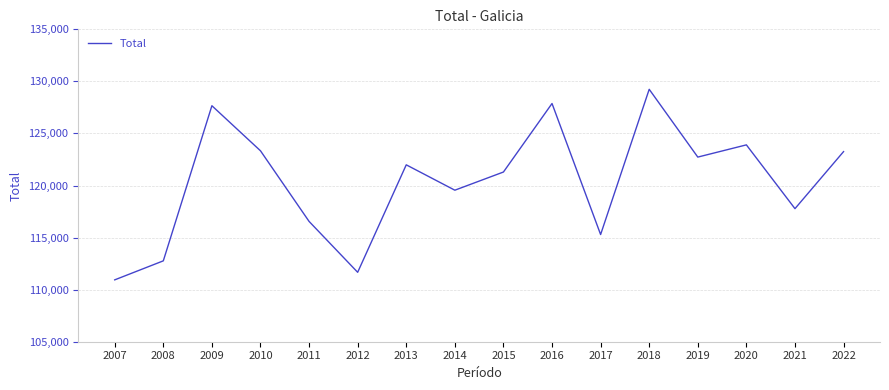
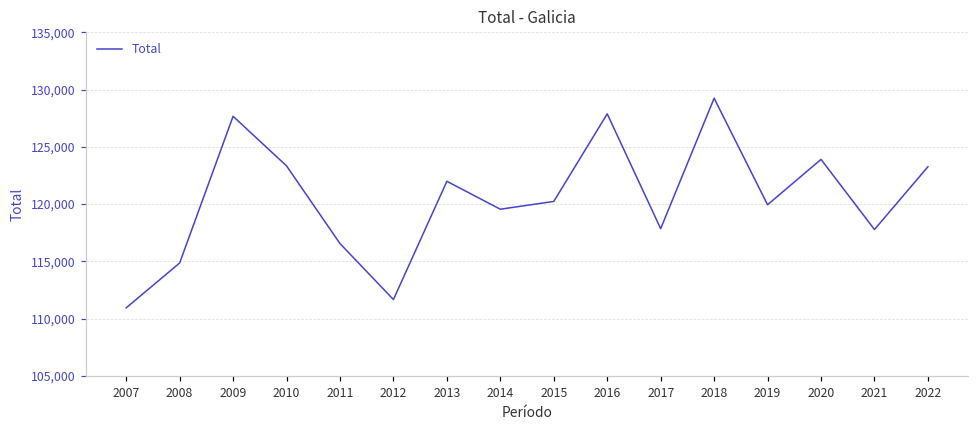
  {
    "2007": "110,900",
-   "2008": "112,800",
+   "2008": "114,900",
    "2009": "127,700",
    "2010": "123,300",
    "2011": "116,600",
    "2012": "111,700",
    "2013": "122,000",
    "2014": "119,600",
-   "2015": "121,300",
+   "2015": "120,200",
    "2016": "127,900",
-   "2017": "115,300",
+   "2017": "117,900",
    "2018": "129,200",
-   "2019": "122,700",
+   "2019": "119,900",
    "2020": "123,900",
    "2021": "117,800",
    "2022": "123,300"
  }
